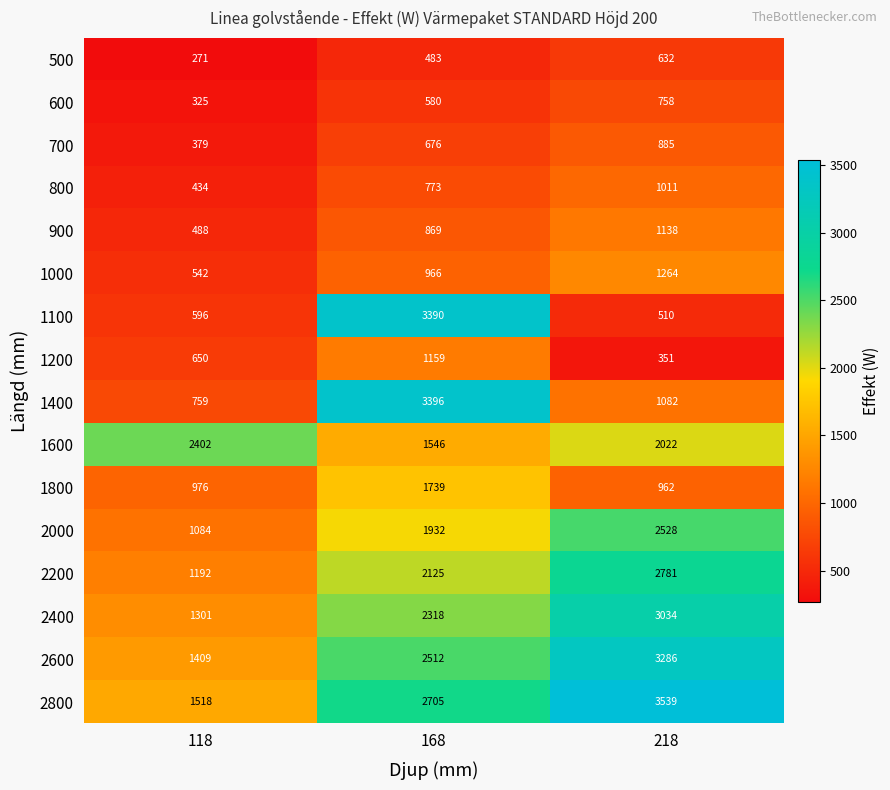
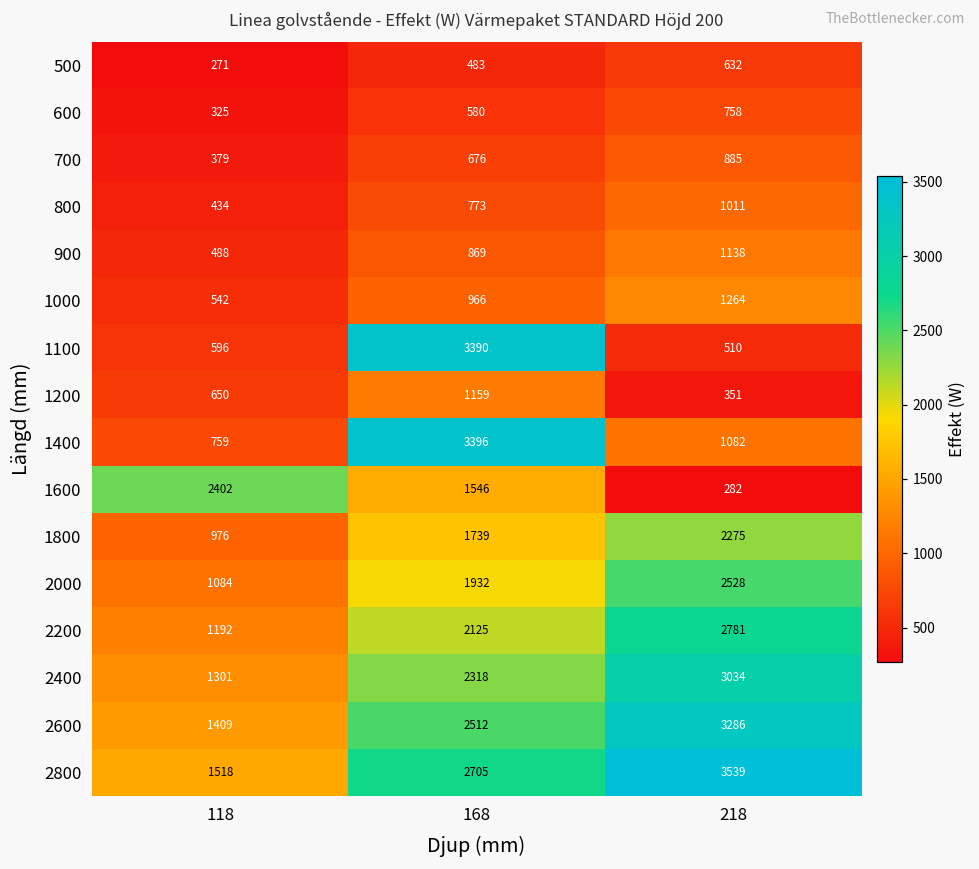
  {
    "500": {
      "118": 271,
      "168": 483,
      "218": 632
    },
    "600": {
      "118": 325,
      "168": 580,
      "218": 758
    },
    "700": {
      "118": 379,
      "168": 676,
      "218": 885
    },
    "800": {
      "118": 434,
      "168": 773,
      "218": 1011
    },
    "900": {
      "118": 488,
      "168": 869,
      "218": 1138
    },
    "1000": {
      "118": 542,
      "168": 966,
      "218": 1264
    },
    "1100": {
      "118": 596,
      "168": 3390,
      "218": 510
    },
    "1200": {
      "118": 650,
      "168": 1159,
      "218": 351
    },
    "1400": {
      "118": 759,
      "168": 3396,
      "218": 1082
    },
    "1600": {
      "118": 2402,
      "168": 1546,
-     "218": 2022
+     "218": 282
    },
    "1800": {
      "118": 976,
      "168": 1739,
-     "218": 962
+     "218": 2275
    },
    "2000": {
      "118": 1084,
      "168": 1932,
      "218": 2528
    },
    "2200": {
      "118": 1192,
      "168": 2125,
      "218": 2781
    },
    "2400": {
      "118": 1301,
      "168": 2318,
      "218": 3034
    },
    "2600": {
      "118": 1409,
      "168": 2512,
      "218": 3286
    },
    "2800": {
      "118": 1518,
      "168": 2705,
      "218": 3539
    }
  }
